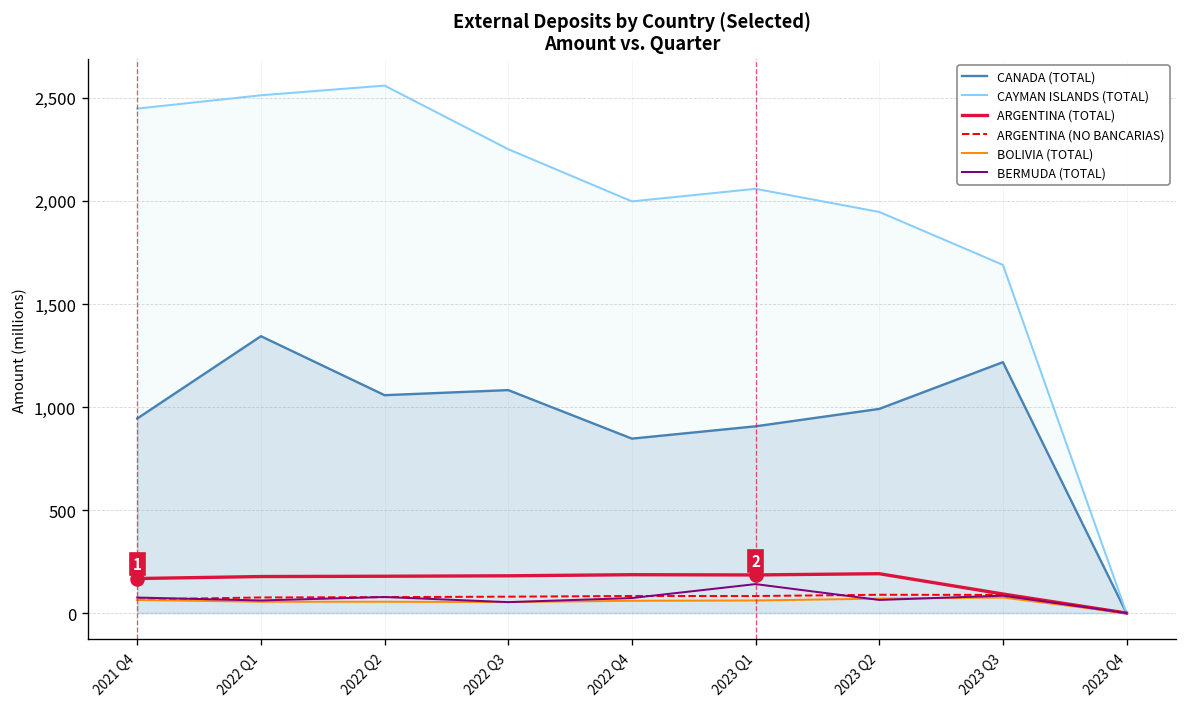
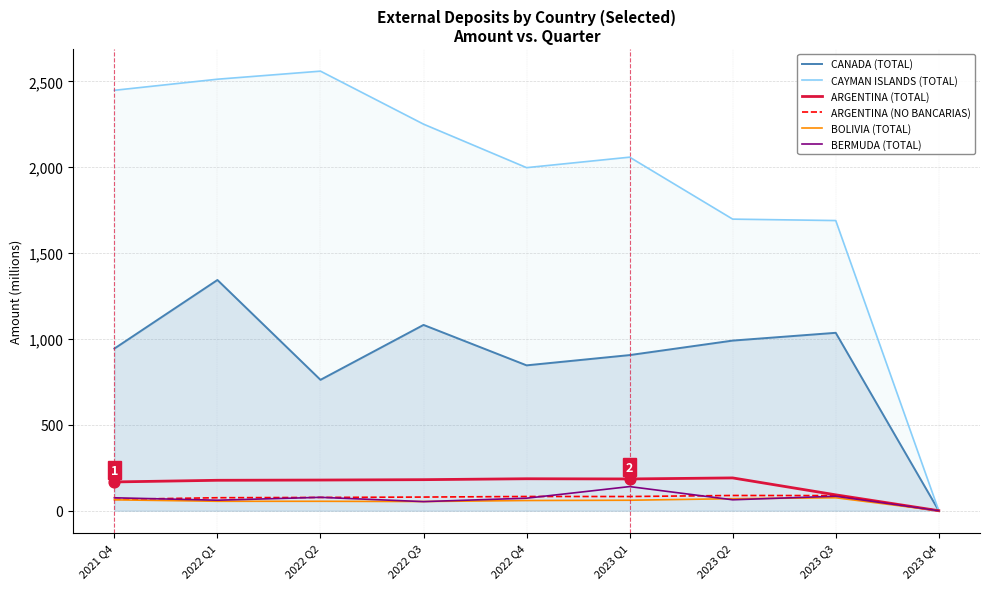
  {
    "CANADA (TOTAL)": {
      "2021 Q4": "940",
      "2022 Q1": "1,340",
-     "2022 Q2": "1,060",
+     "2022 Q2": "760",
      "2022 Q3": "1,080",
      "2022 Q4": "850",
      "2023 Q1": "910",
      "2023 Q2": "990",
-     "2023 Q3": "1,220"
+     "2023 Q3": "1,040"
    },
    "CAYMAN ISLANDS (TOTAL)": {
      "2021 Q4": "2,450",
      "2022 Q1": "2,510",
      "2022 Q2": "2,560",
      "2022 Q3": "2,250",
      "2022 Q4": "2,000",
      "2023 Q1": "2,060",
-     "2023 Q2": "1,950",
+     "2023 Q2": "1,700",
      "2023 Q3": "1,690"
    },
    "ARGENTINA (NO BANCARIAS)": {
      "2022 Q3": "80",
      "2023 Q1": "80",
      "2023 Q2": "90"
    },
    "BOLIVIA (TOTAL)": {
      "2022 Q2": "50",
      "2023 Q1": "60"
    },
    "BERMUDA (TOTAL)": {
      "2023 Q1": "140"
    }
  }
